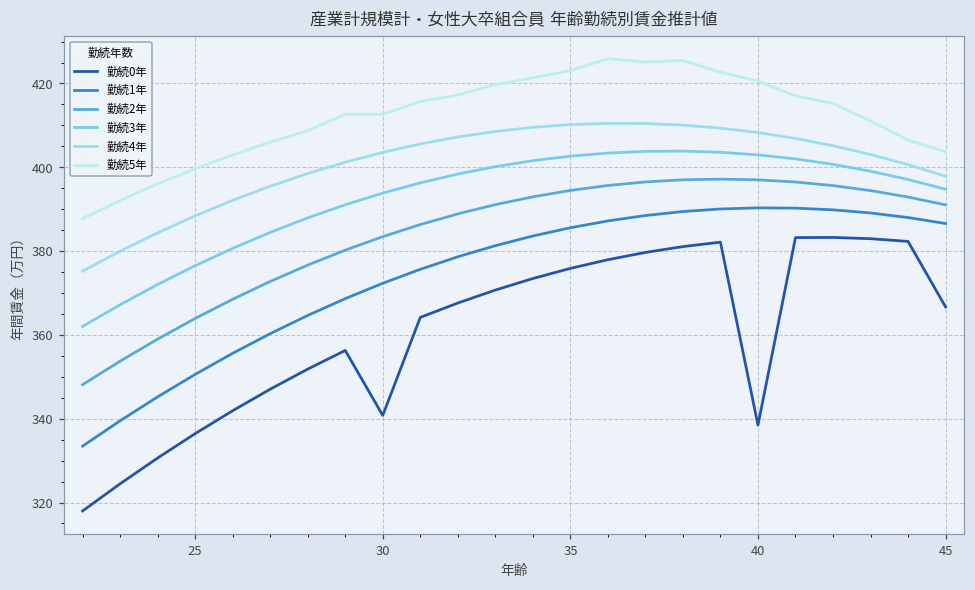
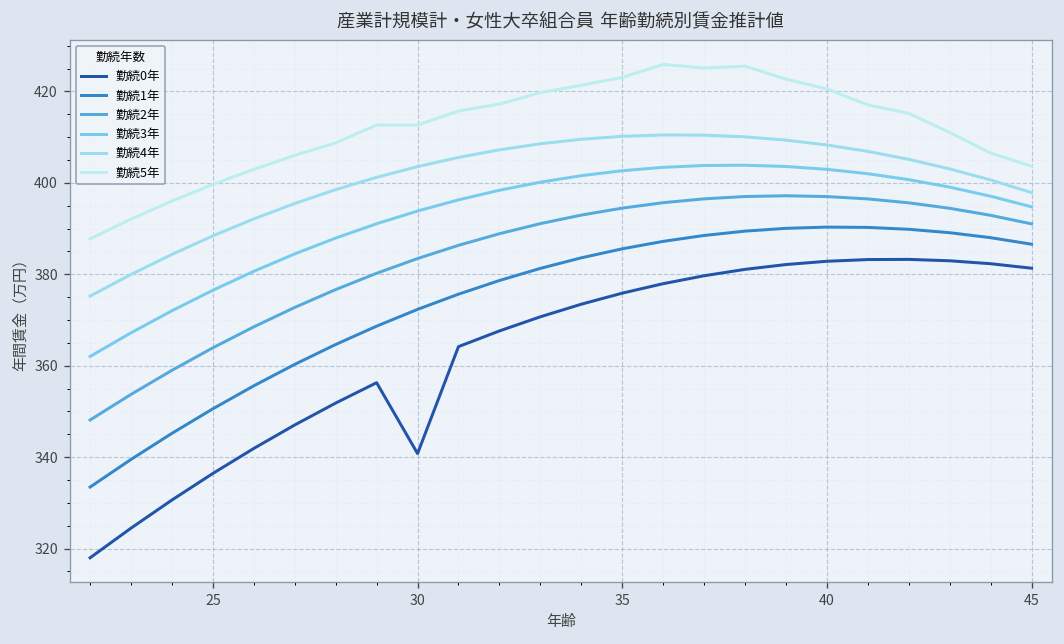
  {
    "勤続0年": {
      "25": 336,
      "30": 341,
      "35": 376,
-     "40": 338,
-     "45": 367
+     "40": 383,
+     "45": 381
    }
  }
